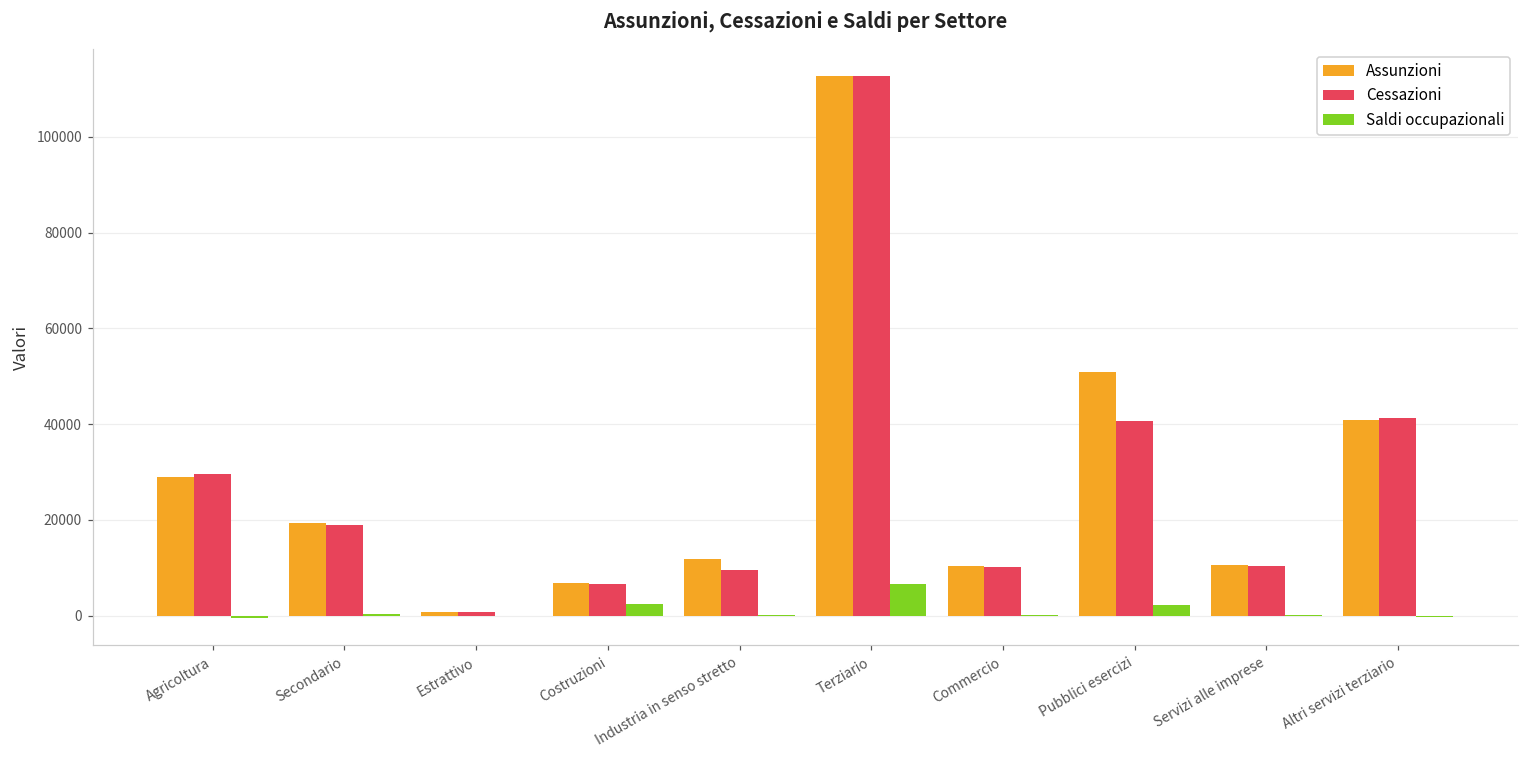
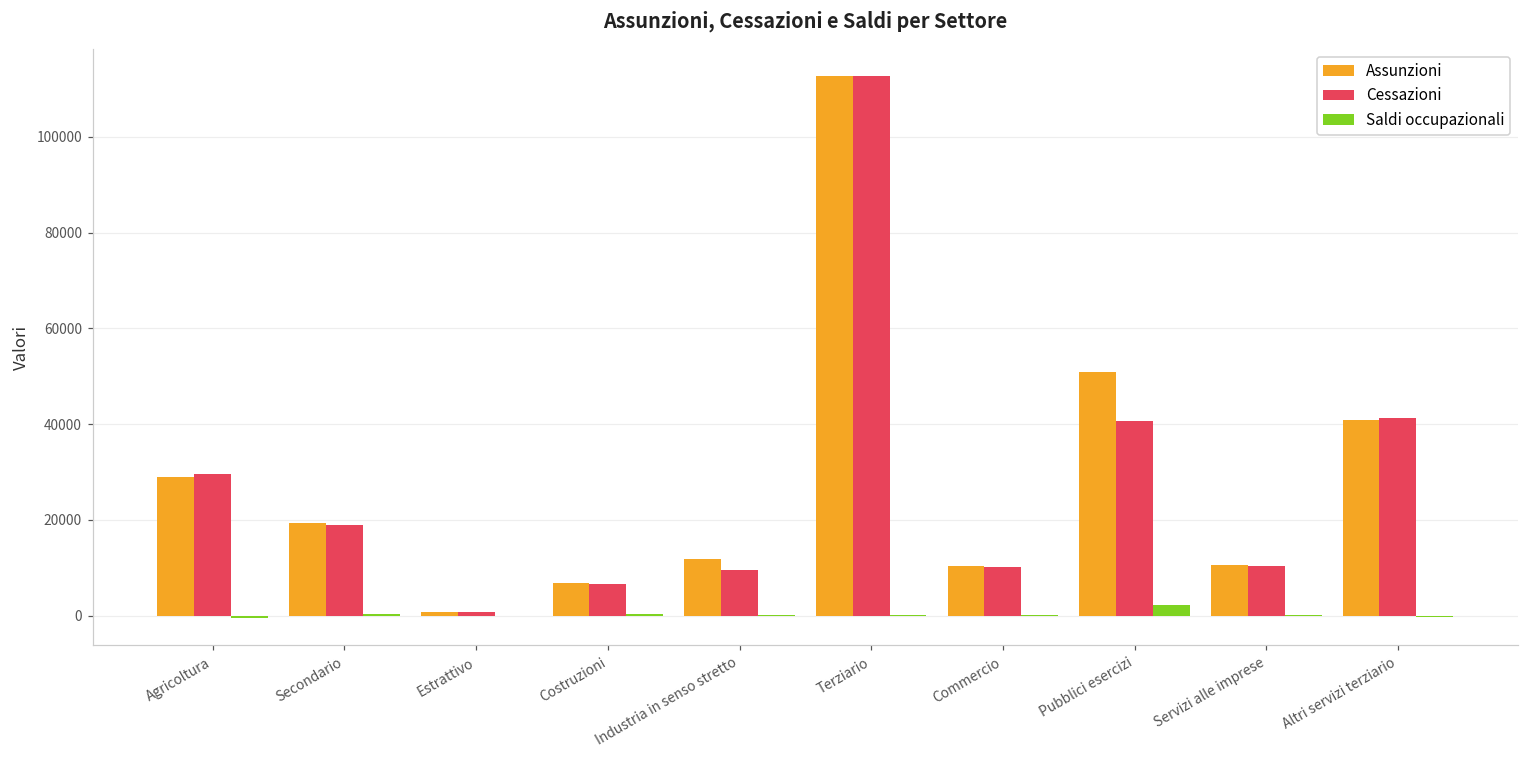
  {
    "Assunzioni": {
      "Agricoltura": 29000,
      "Secondario": 19000,
      "Estrattivo": 1000,
      "Costruzioni": 7000,
      "Industria in senso stretto": 12000,
      "Terziario": 113000,
      "Commercio": 10000,
      "Pubblici esercizi": 51000,
      "Servizi alle imprese": 11000,
      "Altri servizi terziario": 41000
    },
    "Cessazioni": {
      "Agricoltura": 30000,
      "Secondario": 19000,
      "Estrattivo": 1000,
      "Costruzioni": 7000,
      "Industria in senso stretto": 10000,
      "Terziario": 113000,
      "Commercio": 10000,
      "Pubblici esercizi": 41000,
      "Servizi alle imprese": 10000,
      "Altri servizi terziario": 41000
    },
    "Saldi occupazionali": {
-     "Costruzioni": 2000,
-     "Terziario": 7000,
+     "Costruzioni": 0,
+     "Terziario": 0,
      "Pubblici esercizi": 2000
    }
  }
